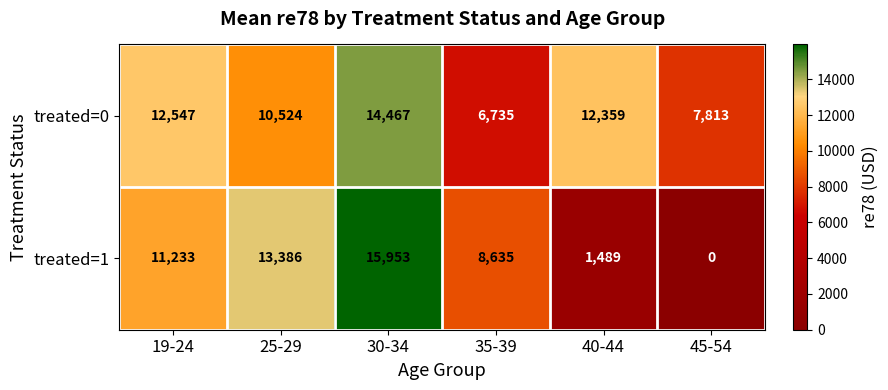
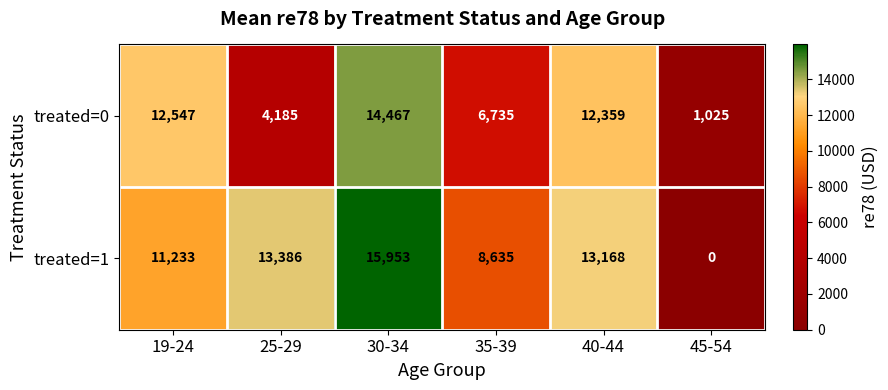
  {
    "treated=0": {
      "19-24": "12,547",
-     "25-29": "10,524",
+     "25-29": "4,185",
      "30-34": "14,467",
      "35-39": "6,735",
      "40-44": "12,359",
-     "45-54": "7,813"
+     "45-54": "1,025"
    },
    "treated=1": {
      "19-24": "11,233",
      "25-29": "13,386",
      "30-34": "15,953",
      "35-39": "8,635",
-     "40-44": "1,489",
+     "40-44": "13,168",
      "45-54": "0"
    }
  }
